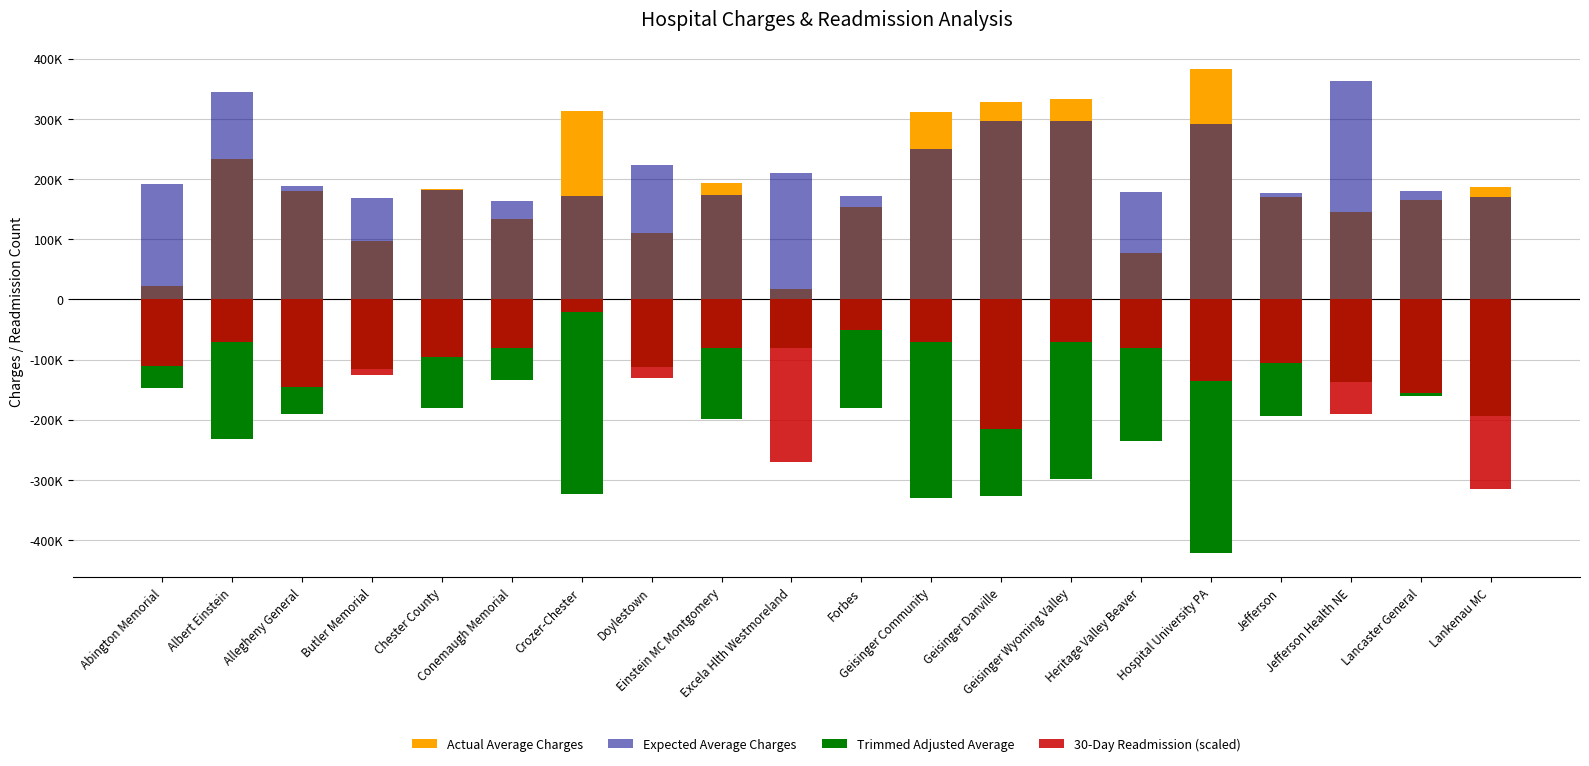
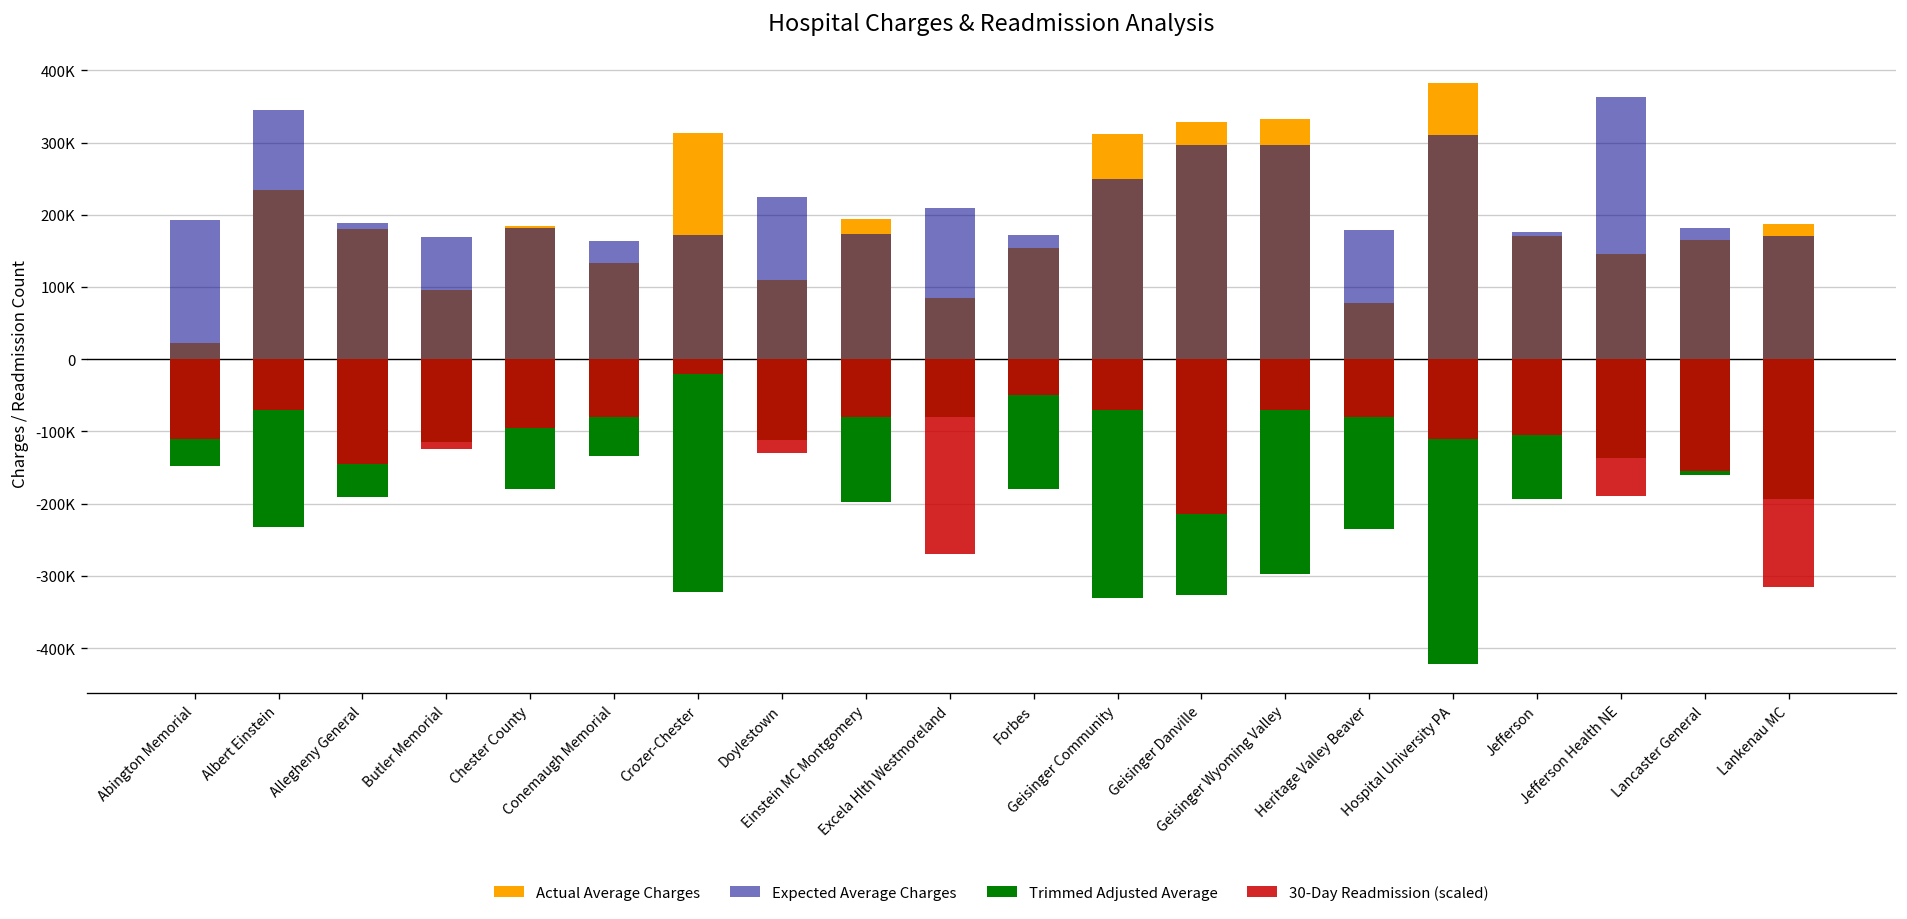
  {
    "Actual Average Charges": {
      "Chester County": 180000,
      "Crozer-Chester": 310000,
      "Einstein MC Montgomery": 190000,
-     "Excela Hlth Westmoreland": 20000,
+     "Excela Hlth Westmoreland": 80000,
      "Geisinger Community": 310000,
      "Geisinger Danville": 330000,
      "Geisinger Wyoming Valley": 330000,
      "Hospital University PA": 380000,
      "Lankenau MC": 190000
    },
    "Expected Average Charges": {
      "Abington Memorial": 190000,
      "Albert Einstein": 340000,
      "Allegheny General": 190000,
      "Butler Memorial": 170000,
      "Chester County": 180000,
      "Conemaugh Memorial": 160000,
      "Doylestown": 220000,
      "Excela Hlth Westmoreland": 210000,
      "Forbes": 170000,
      "Heritage Valley Beaver": 180000,
-     "Hospital University PA": 290000,
+     "Hospital University PA": 310000,
      "Jefferson": 180000,
      "Jefferson Health NE": 360000,
      "Lancaster General": 180000
    },
    "Trimmed Adjusted Average": {
      "Abington Memorial": -150000,
      "Albert Einstein": -230000,
      "Allegheny General": -190000,
      "Chester County": -180000,
      "Conemaugh Memorial": -130000,
      "Crozer-Chester": -320000,
      "Einstein MC Montgomery": -200000,
      "Forbes": -180000,
      "Geisinger Community": -330000,
      "Geisinger Danville": -330000,
      "Geisinger Wyoming Valley": -300000,
      "Heritage Valley Beaver": -230000,
      "Hospital University PA": -420000,
      "Jefferson": -190000,
      "Lancaster General": -160000
    },
    "30-Day Readmission (scaled)": {
      "Butler Memorial": -130000,
      "Doylestown": -130000,
      "Excela Hlth Westmoreland": -270000,
-     "Hospital University PA": -140000,
+     "Hospital University PA": -110000,
      "Jefferson Health NE": -190000,
      "Lankenau MC": -320000
    }
  }
